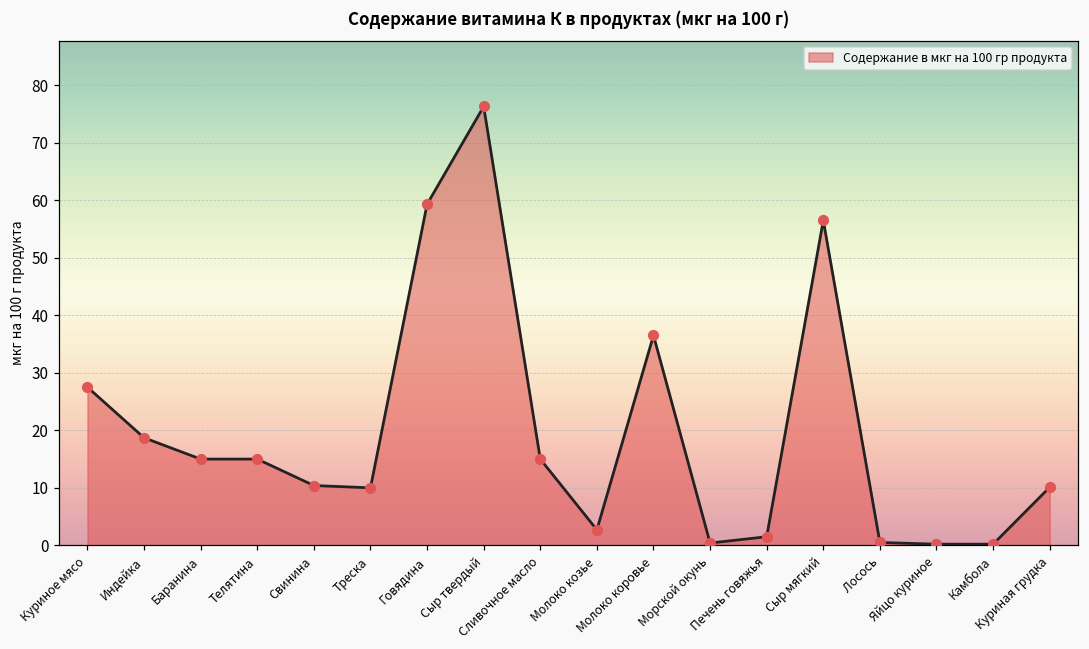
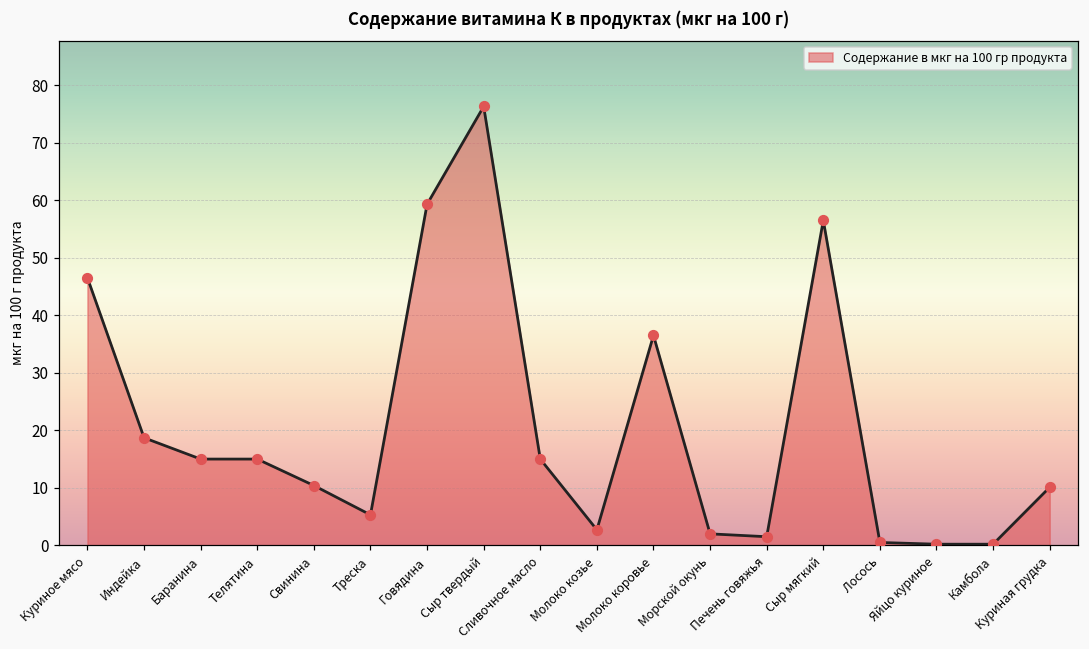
  {
-   "Куриное мясо": 28,
+   "Куриное мясо": 47,
    "Индейка": 19,
    "Баранина": 15,
    "Телятина": 15,
    "Свинина": 10,
-   "Треска": 10,
+   "Треска": 5,
    "Говядина": 59,
    "Сыр твердый": 76,
    "Сливочное масло": 15,
    "Молоко козье": 3,
    "Молоко коровье": 37,
-   "Морской окунь": 0,
+   "Морской окунь": 2,
    "Печень говяжья": 2,
    "Сыр мягкий": 57,
    "Лосось": 1,
    "Яйцо куриное": 0,
    "Камбола": 0,
    "Куриная грудка": 10
  }
